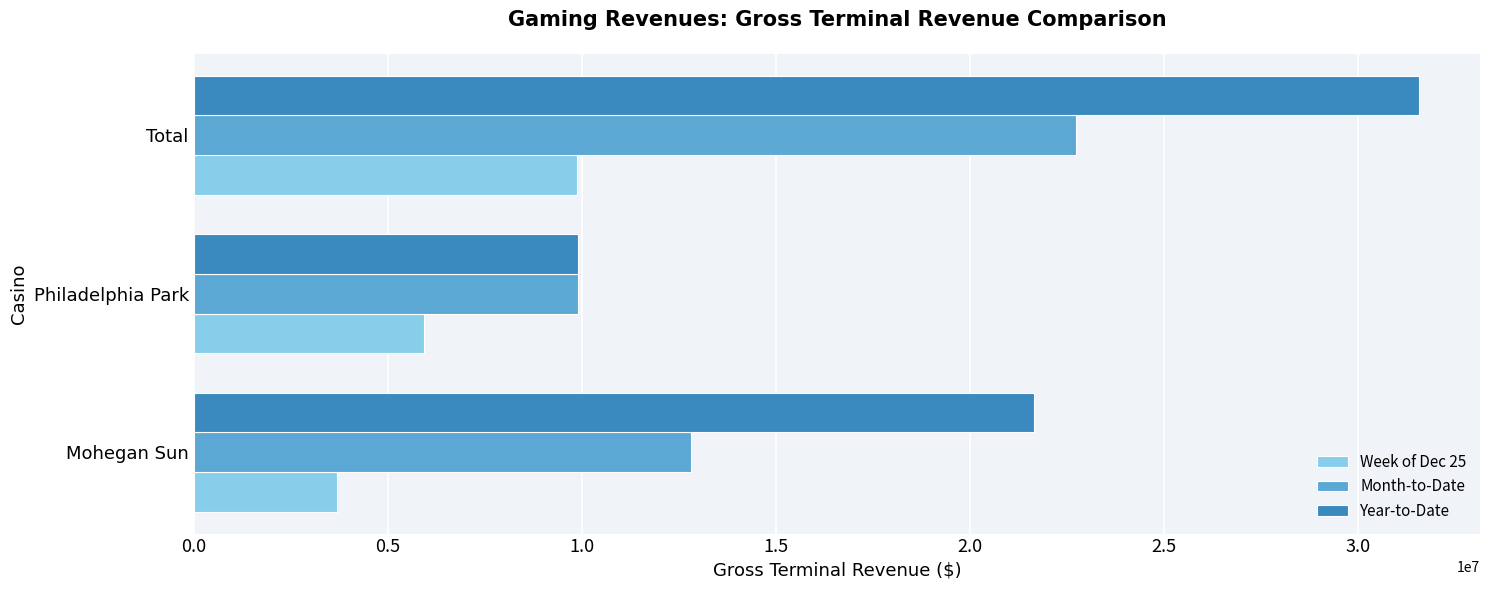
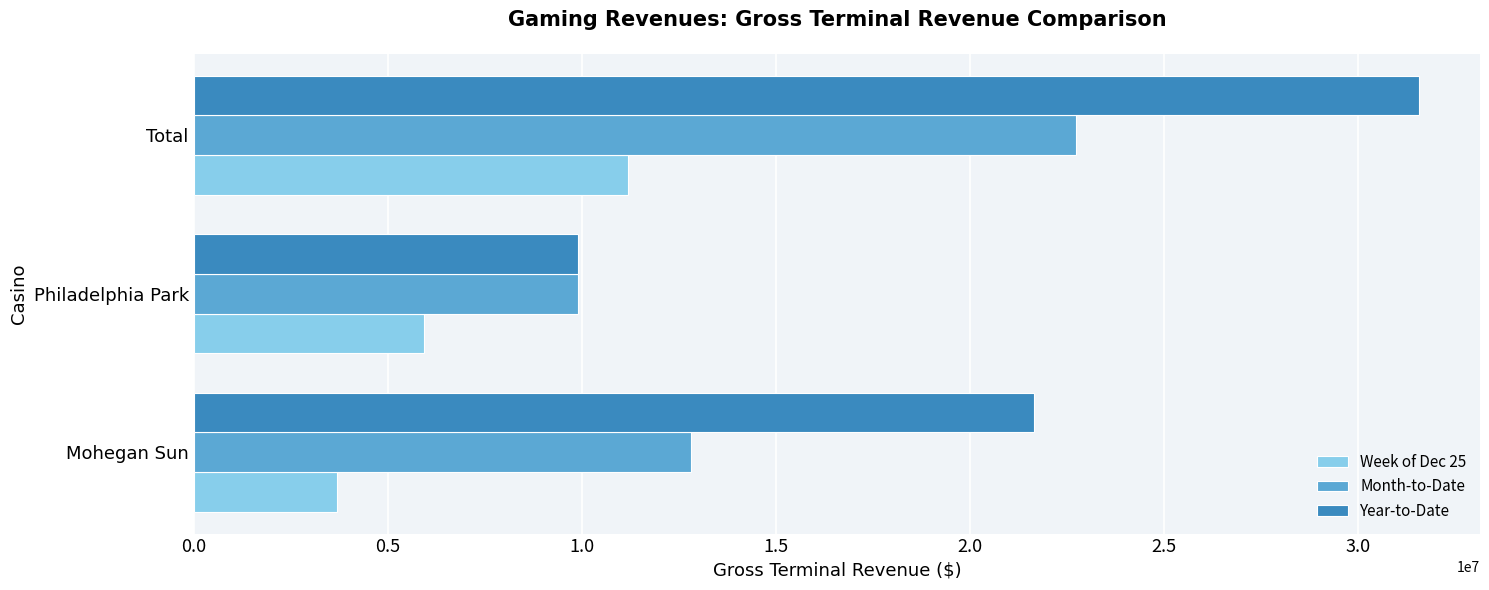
  {
    "Week of Dec 25": {
-     "Total": 9900000,
+     "Total": 11200000,
      "Philadelphia Park": 5900000,
      "Mohegan Sun": 3700000
    }
  }
